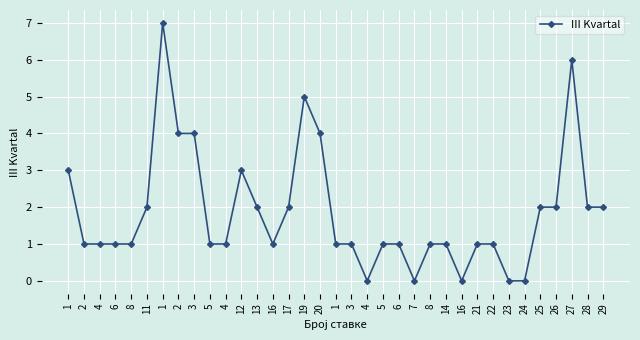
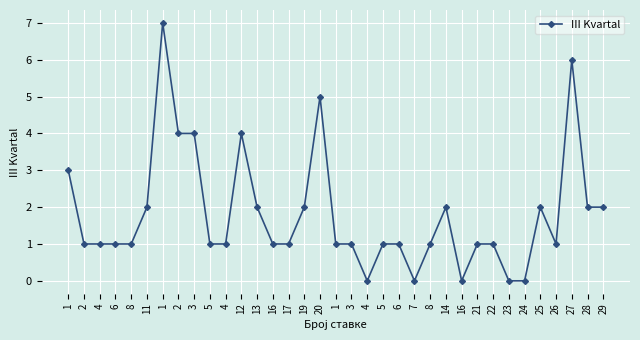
  {
    "11": 2,
-   "12": 3,
+   "12": 4,
    "13": 2,
-   "17": 2,
-   "19": 5,
-   "20": 4,
+   "17": 1,
+   "19": 2,
+   "20": 5,
    "7": 0,
-   "14": 1,
+   "14": 2,
    "21": 1,
    "22": 1,
    "23": 0,
    "24": 0,
    "25": 2,
-   "26": 2,
+   "26": 1,
    "27": 6,
    "28": 2,
    "29": 2
  }
